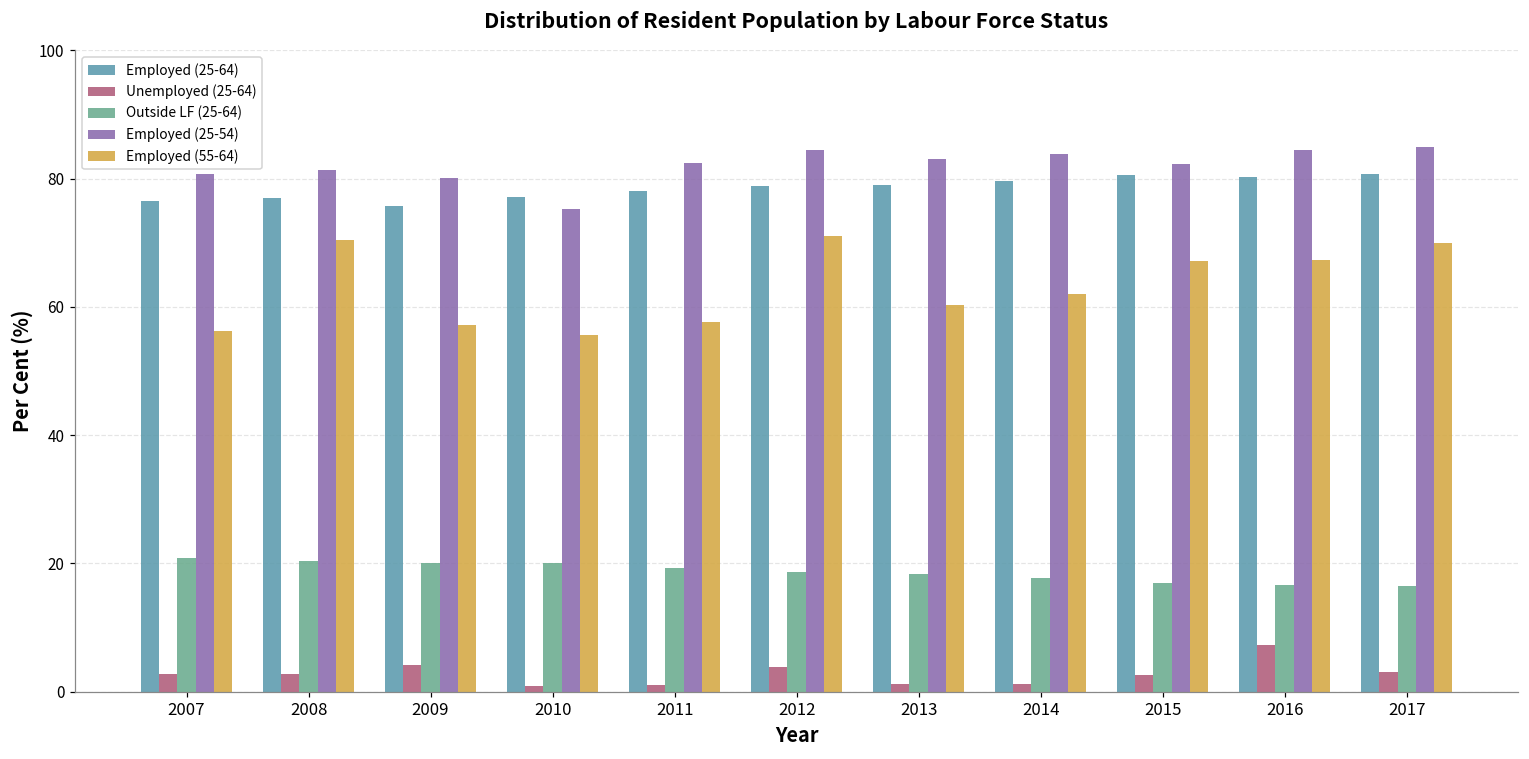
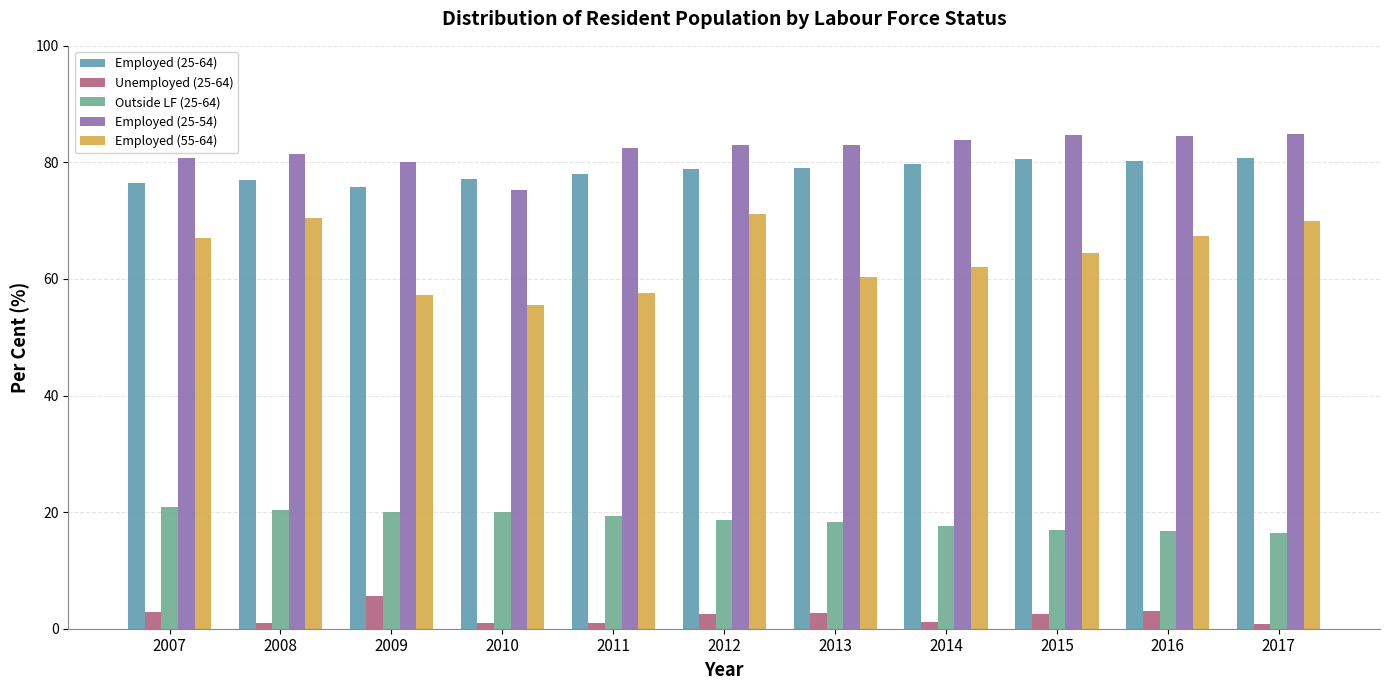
  {
    "Unemployed (25-64)": {
      "2007": 3,
-     "2008": 3,
-     "2009": 4,
+     "2008": 1,
+     "2009": 6,
      "2010": 1,
      "2011": 1,
-     "2012": 4,
-     "2013": 1,
+     "2012": 3,
+     "2013": 3,
      "2014": 1,
      "2015": 3,
-     "2016": 7,
-     "2017": 3
+     "2016": 3,
+     "2017": 1
    },
    "Employed (25-54)": {
      "2007": 81,
      "2008": 81,
      "2009": 80,
      "2010": 75,
      "2011": 83,
-     "2012": 85,
+     "2012": 83,
      "2013": 83,
      "2014": 84,
-     "2015": 82,
+     "2015": 85,
      "2016": 85,
      "2017": 85
    },
    "Employed (55-64)": {
-     "2007": 56,
+     "2007": 67,
      "2008": 71,
      "2009": 57,
      "2010": 56,
      "2011": 58,
      "2012": 71,
      "2013": 60,
      "2014": 62,
-     "2015": 67,
+     "2015": 65,
      "2016": 67,
      "2017": 70
    }
  }
